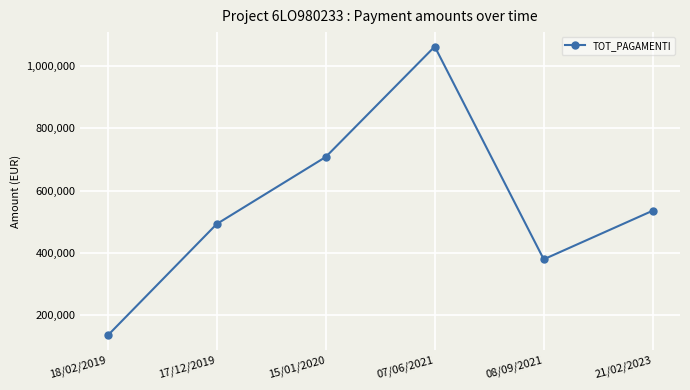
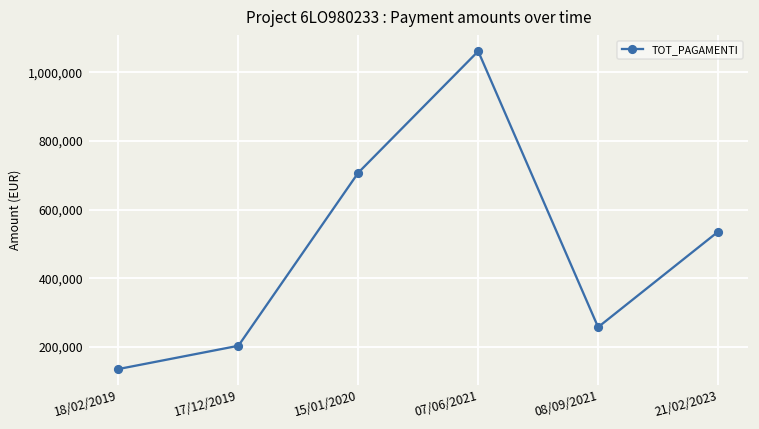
  {
    "18/02/2019": "140,000",
-   "17/12/2019": "490,000",
+   "17/12/2019": "200,000",
    "15/01/2020": "710,000",
    "07/06/2021": "1,060,000",
-   "08/09/2021": "380,000",
+   "08/09/2021": "260,000",
    "21/02/2023": "540,000"
  }
